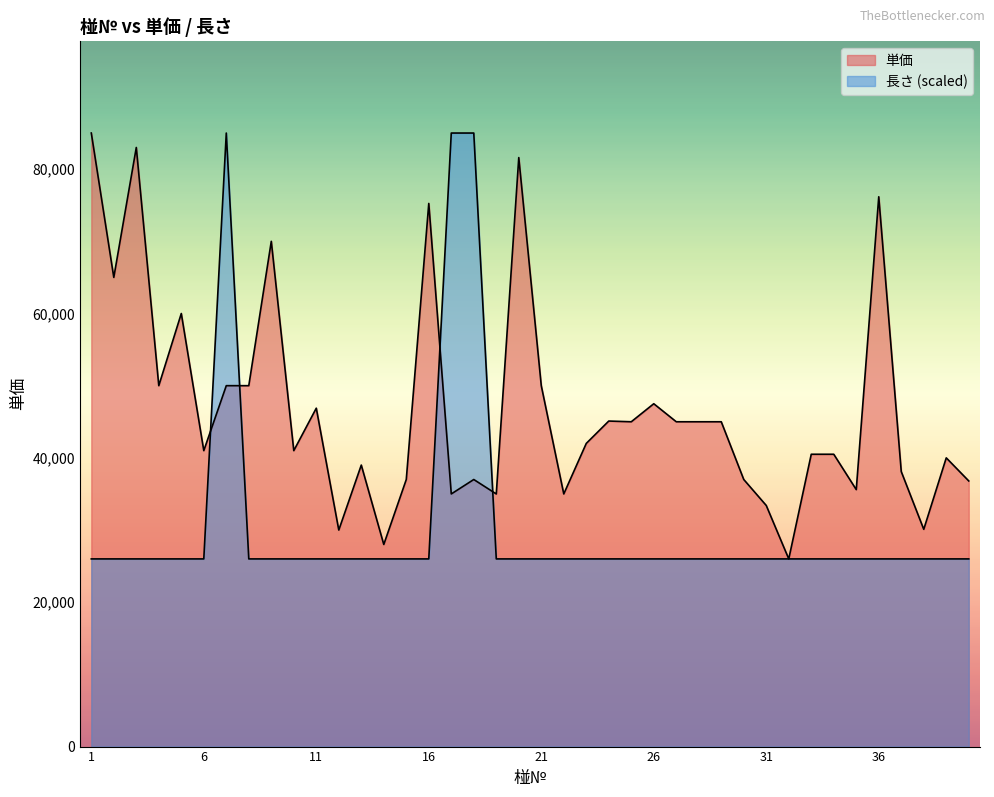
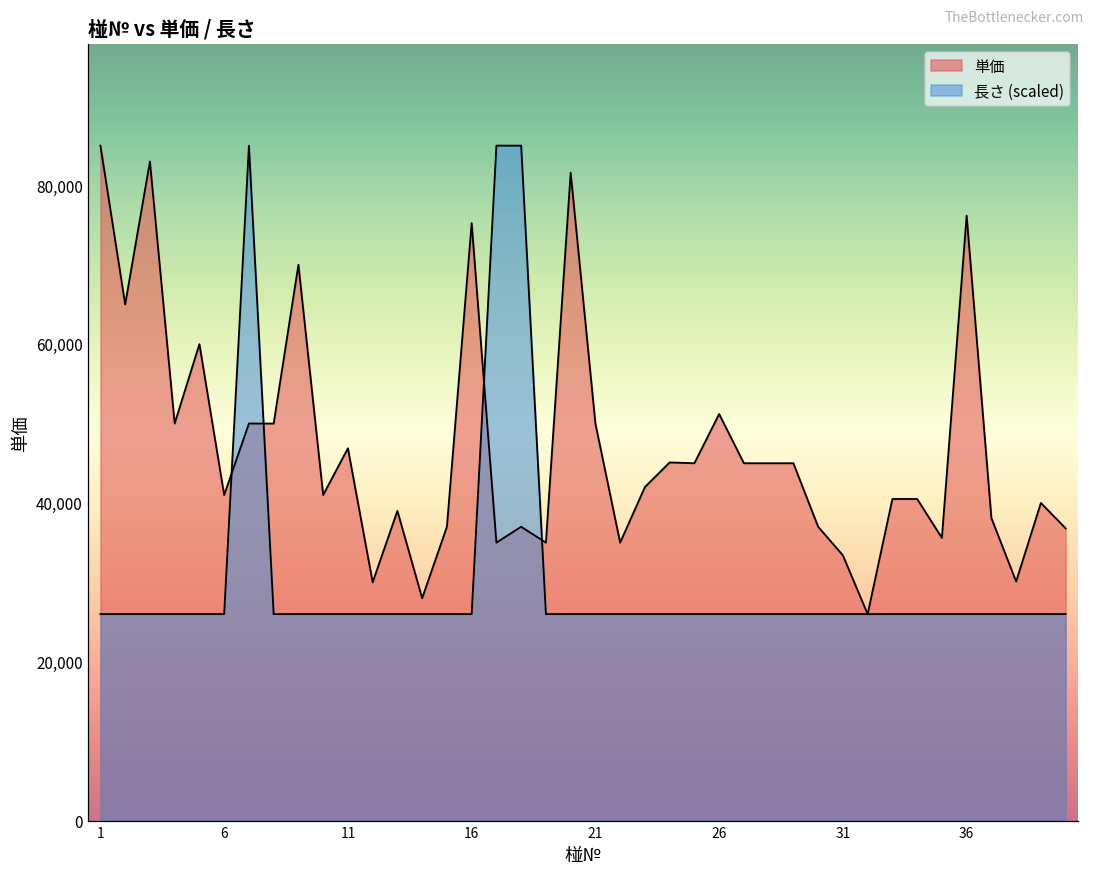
  {
    "単価": {
      "1": "85,000",
      "6": "41,000",
      "11": "47,000",
      "16": "75,000",
      "21": "50,000",
-     "26": "47,000",
+     "26": "51,000",
      "31": "33,000",
      "36": "76,000"
    },
    "長さ (scaled)": {
      "1": "26,000",
      "6": "26,000",
      "11": "26,000",
      "16": "26,000",
      "21": "26,000",
      "26": "26,000",
      "31": "26,000",
      "36": "26,000"
    }
  }
